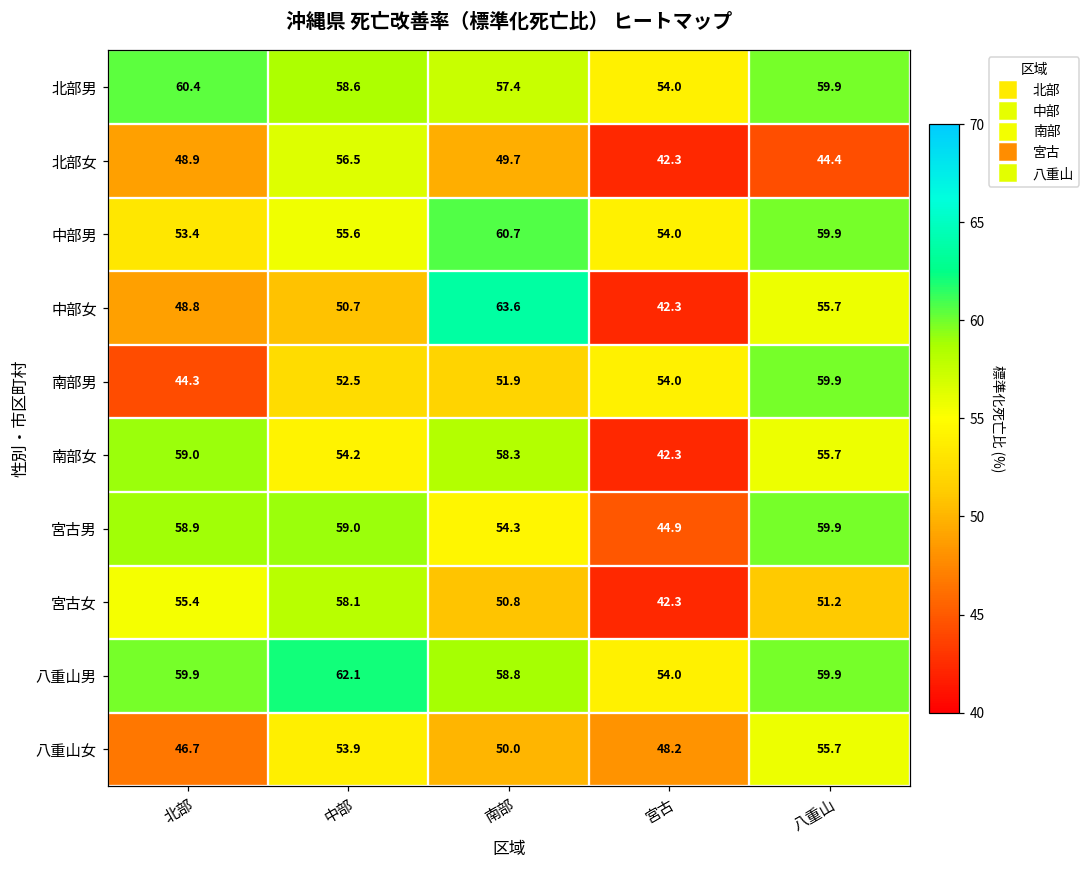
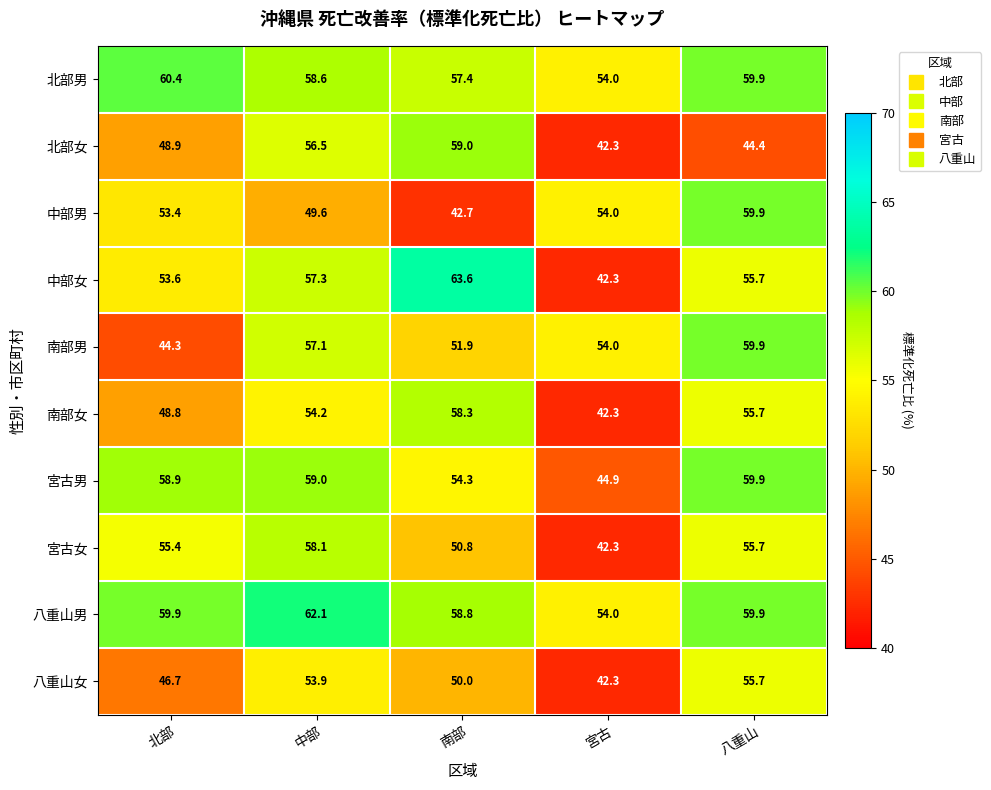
  {
    "北部男": {
      "北部": 60.4,
      "中部": 58.6,
      "南部": 57.4,
      "宮古": 54.0,
      "八重山": 59.9
    },
    "北部女": {
      "北部": 48.9,
      "中部": 56.5,
-     "南部": 49.7,
+     "南部": 59.0,
      "宮古": 42.3,
      "八重山": 44.4
    },
    "中部男": {
      "北部": 53.4,
-     "中部": 55.6,
-     "南部": 60.7,
+     "中部": 49.6,
+     "南部": 42.7,
      "宮古": 54.0,
      "八重山": 59.9
    },
    "中部女": {
-     "北部": 48.8,
-     "中部": 50.7,
+     "北部": 53.6,
+     "中部": 57.3,
      "南部": 63.6,
      "宮古": 42.3,
      "八重山": 55.7
    },
    "南部男": {
      "北部": 44.3,
-     "中部": 52.5,
+     "中部": 57.1,
      "南部": 51.9,
      "宮古": 54.0,
      "八重山": 59.9
    },
    "南部女": {
-     "北部": 59.0,
+     "北部": 48.8,
      "中部": 54.2,
      "南部": 58.3,
      "宮古": 42.3,
      "八重山": 55.7
    },
    "宮古男": {
      "北部": 58.9,
      "中部": 59.0,
      "南部": 54.3,
      "宮古": 44.9,
      "八重山": 59.9
    },
    "宮古女": {
      "北部": 55.4,
      "中部": 58.1,
      "南部": 50.8,
      "宮古": 42.3,
-     "八重山": 51.2
+     "八重山": 55.7
    },
    "八重山男": {
      "北部": 59.9,
      "中部": 62.1,
      "南部": 58.8,
      "宮古": 54.0,
      "八重山": 59.9
    },
    "八重山女": {
      "北部": 46.7,
      "中部": 53.9,
      "南部": 50.0,
-     "宮古": 48.2,
+     "宮古": 42.3,
      "八重山": 55.7
    }
  }
